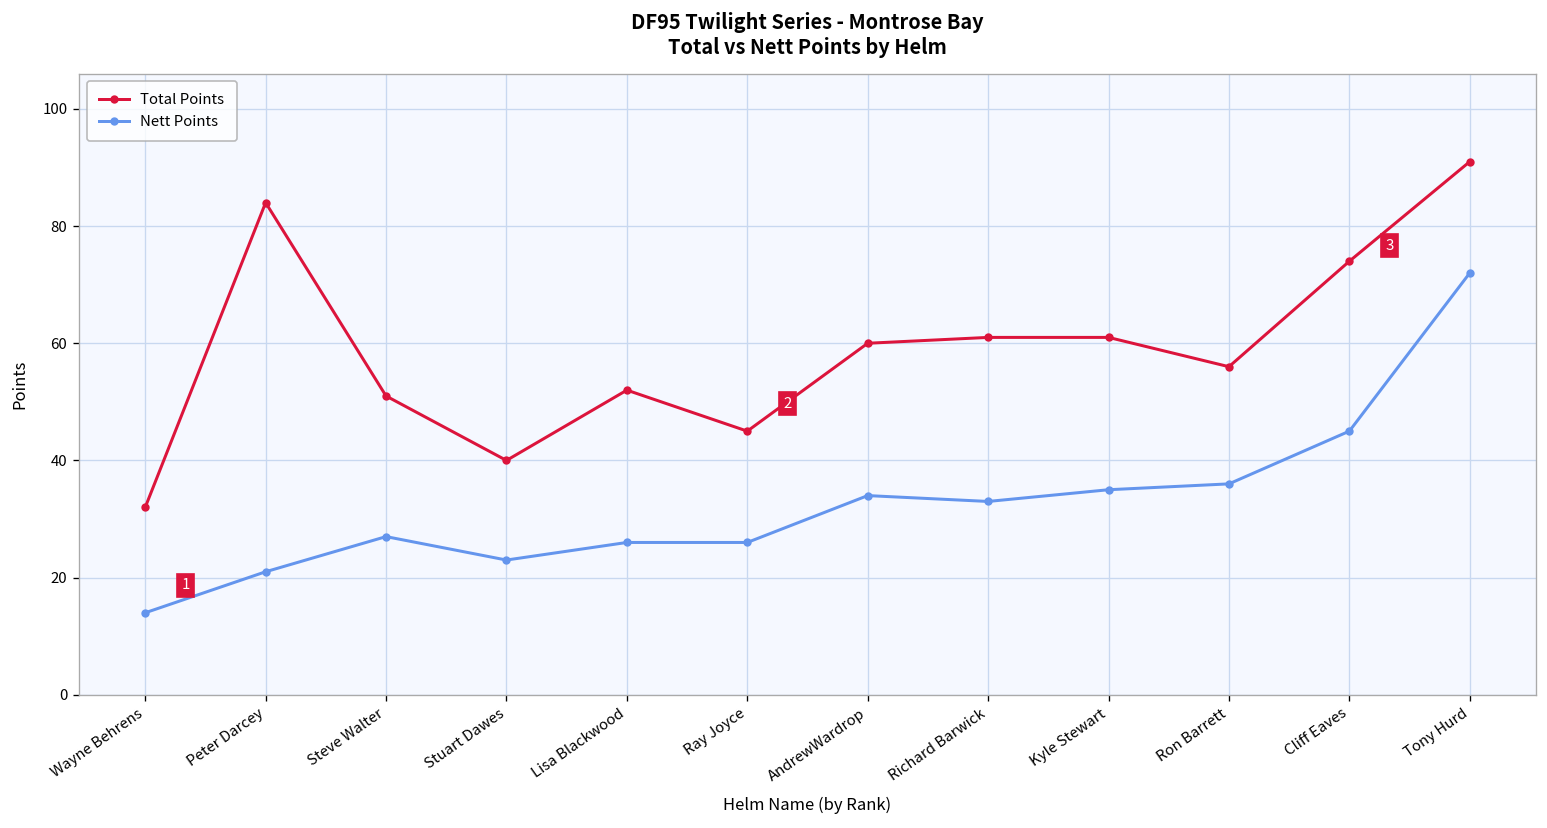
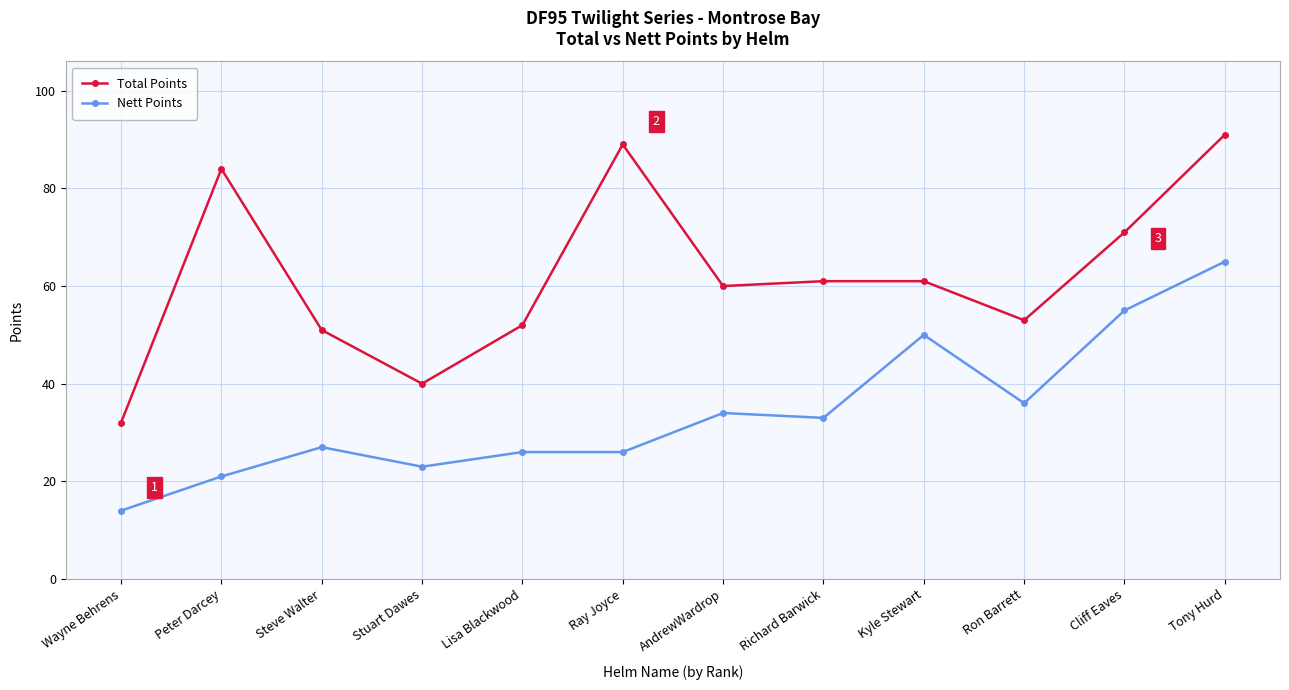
  {
    "Total Points": {
      "Wayne Behrens": 32,
      "Peter Darcey": 84,
      "Steve Walter": 51,
      "Stuart Dawes": 40,
      "Lisa Blackwood": 52,
-     "Ray Joyce": 45,
+     "Ray Joyce": 89,
      "AndrewWardrop": 60,
      "Richard Barwick": 61,
      "Kyle Stewart": 61,
-     "Ron Barrett": 56,
-     "Cliff Eaves": 74,
+     "Ron Barrett": 53,
+     "Cliff Eaves": 71,
      "Tony Hurd": 91
    },
    "Nett Points": {
      "Wayne Behrens": 14,
      "Peter Darcey": 21,
      "Steve Walter": 27,
      "Stuart Dawes": 23,
      "Lisa Blackwood": 26,
      "Ray Joyce": 26,
      "AndrewWardrop": 34,
      "Richard Barwick": 33,
-     "Kyle Stewart": 35,
+     "Kyle Stewart": 50,
      "Ron Barrett": 36,
-     "Cliff Eaves": 45,
-     "Tony Hurd": 72
+     "Cliff Eaves": 55,
+     "Tony Hurd": 65
    }
  }
